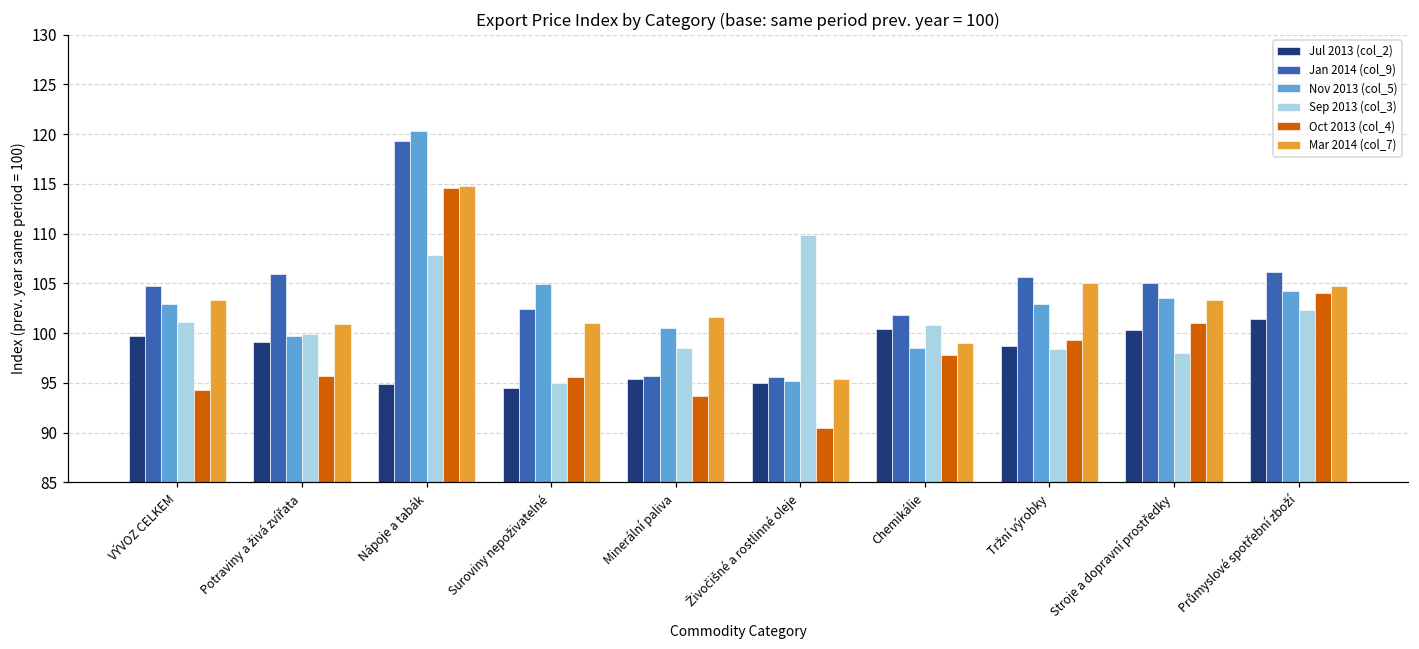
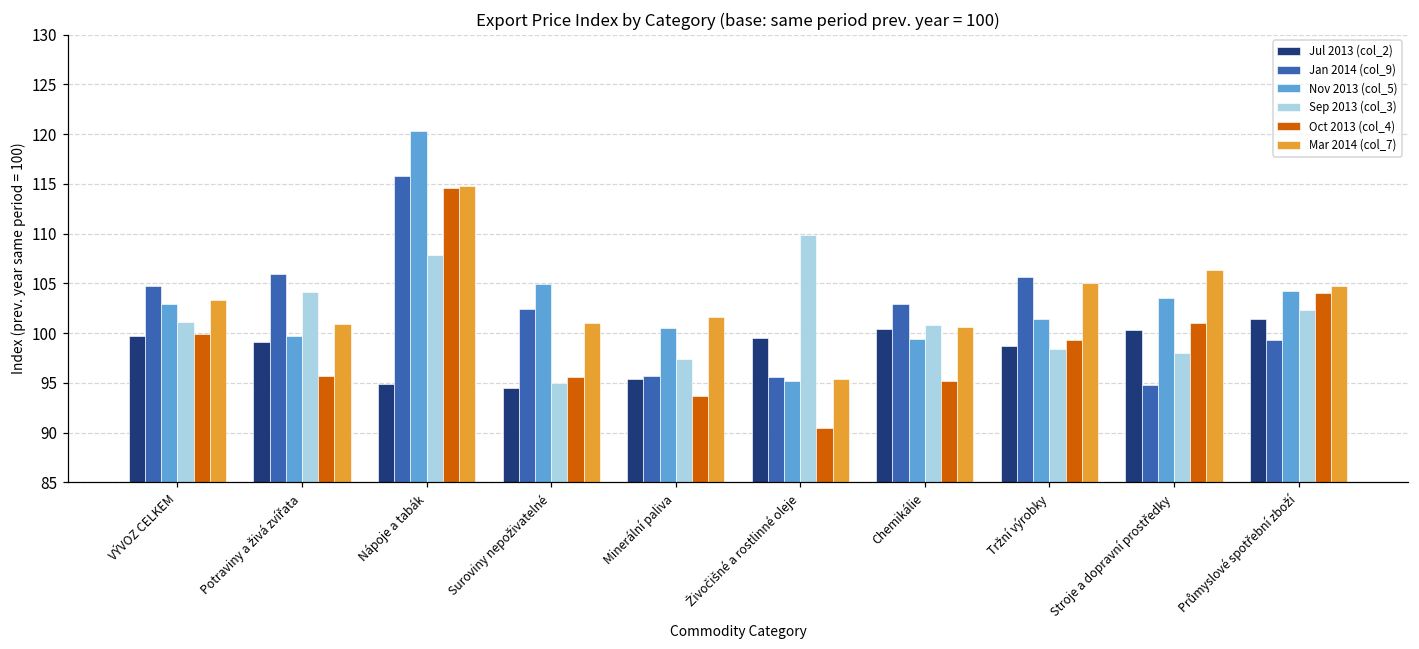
  {
    "Jul 2013 (col_2)": {
      "VÝVOZ CELKEM": 100,
      "Potraviny a živá zvířata": 99,
      "Nápoje a tabák": 95,
      "Suroviny nepoživatelné": 95,
      "Minerální paliva": 95,
-     "Živočišné a rostlinné oleje": 95,
+     "Živočišné a rostlinné oleje": 100,
      "Chemikálie": 100,
      "Tržní výrobky": 99,
      "Stroje a dopravní prostředky": 100,
      "Průmyslové spotřební zboží": 101
    },
    "Jan 2014 (col_9)": {
      "VÝVOZ CELKEM": 105,
      "Potraviny a živá zvířata": 106,
-     "Nápoje a tabák": 119,
+     "Nápoje a tabák": 116,
      "Suroviny nepoživatelné": 102,
      "Minerální paliva": 96,
      "Živočišné a rostlinné oleje": 96,
-     "Chemikálie": 102,
+     "Chemikálie": 103,
      "Tržní výrobky": 106,
-     "Stroje a dopravní prostředky": 105,
-     "Průmyslové spotřební zboží": 106
+     "Stroje a dopravní prostředky": 95,
+     "Průmyslové spotřební zboží": 99
    },
    "Nov 2013 (col_5)": {
      "VÝVOZ CELKEM": 103,
      "Potraviny a živá zvířata": 100,
      "Nápoje a tabák": 120,
      "Suroviny nepoživatelné": 105,
      "Minerální paliva": 101,
      "Živočišné a rostlinné oleje": 95,
-     "Chemikálie": 98.5,
-     "Tržní výrobky": 103,
+     "Chemikálie": 99.4,
+     "Tržní výrobky": 101,
      "Stroje a dopravní prostředky": 104,
      "Průmyslové spotřební zboží": 104
    },
    "Sep 2013 (col_3)": {
      "VÝVOZ CELKEM": 101,
-     "Potraviny a živá zvířata": 100,
+     "Potraviny a živá zvířata": 104,
      "Nápoje a tabák": 108,
      "Suroviny nepoživatelné": 95,
-     "Minerální paliva": 99,
+     "Minerální paliva": 97,
      "Živočišné a rostlinné oleje": 110,
      "Chemikálie": 101,
      "Tržní výrobky": 98,
      "Stroje a dopravní prostředky": 98,
      "Průmyslové spotřební zboží": 102
    },
    "Oct 2013 (col_4)": {
-     "VÝVOZ CELKEM": 94,
+     "VÝVOZ CELKEM": 100,
      "Potraviny a živá zvířata": 96,
      "Nápoje a tabák": 115,
      "Suroviny nepoživatelné": 96,
      "Minerální paliva": 94,
      "Živočišné a rostlinné oleje": 91,
-     "Chemikálie": 98,
+     "Chemikálie": 95,
      "Tržní výrobky": 99,
      "Stroje a dopravní prostředky": 101,
      "Průmyslové spotřební zboží": 104
    },
    "Mar 2014 (col_7)": {
      "VÝVOZ CELKEM": 103,
      "Potraviny a živá zvířata": 101,
      "Nápoje a tabák": 115,
      "Suroviny nepoživatelné": 101,
      "Minerální paliva": 102,
      "Živočišné a rostlinné oleje": 95,
-     "Chemikálie": 99,
+     "Chemikálie": 101,
      "Tržní výrobky": 105,
-     "Stroje a dopravní prostředky": 103,
+     "Stroje a dopravní prostředky": 106,
      "Průmyslové spotřební zboží": 105
    }
  }
